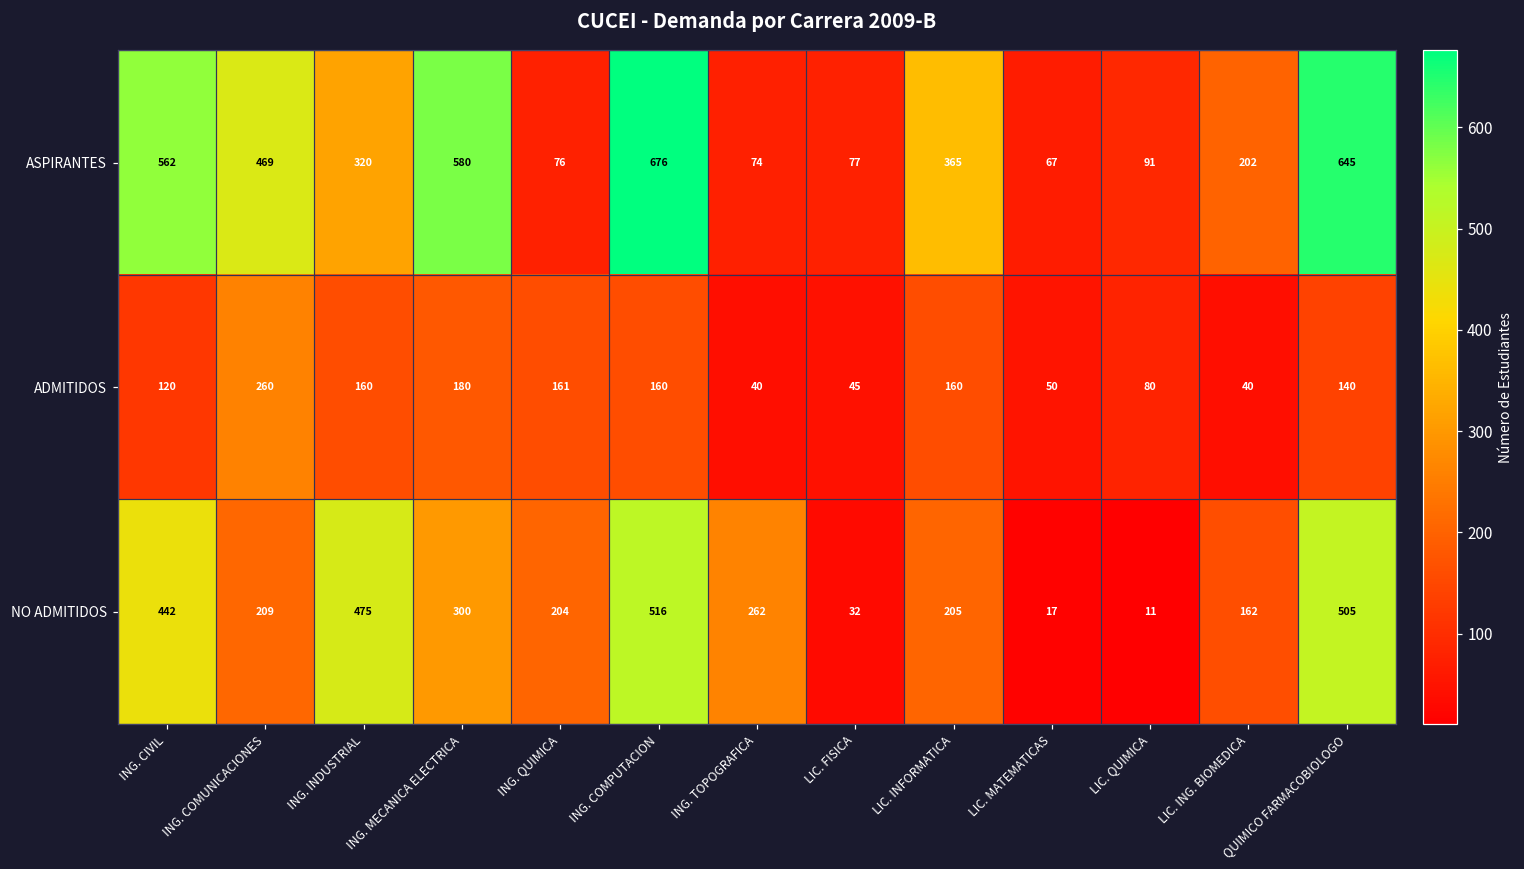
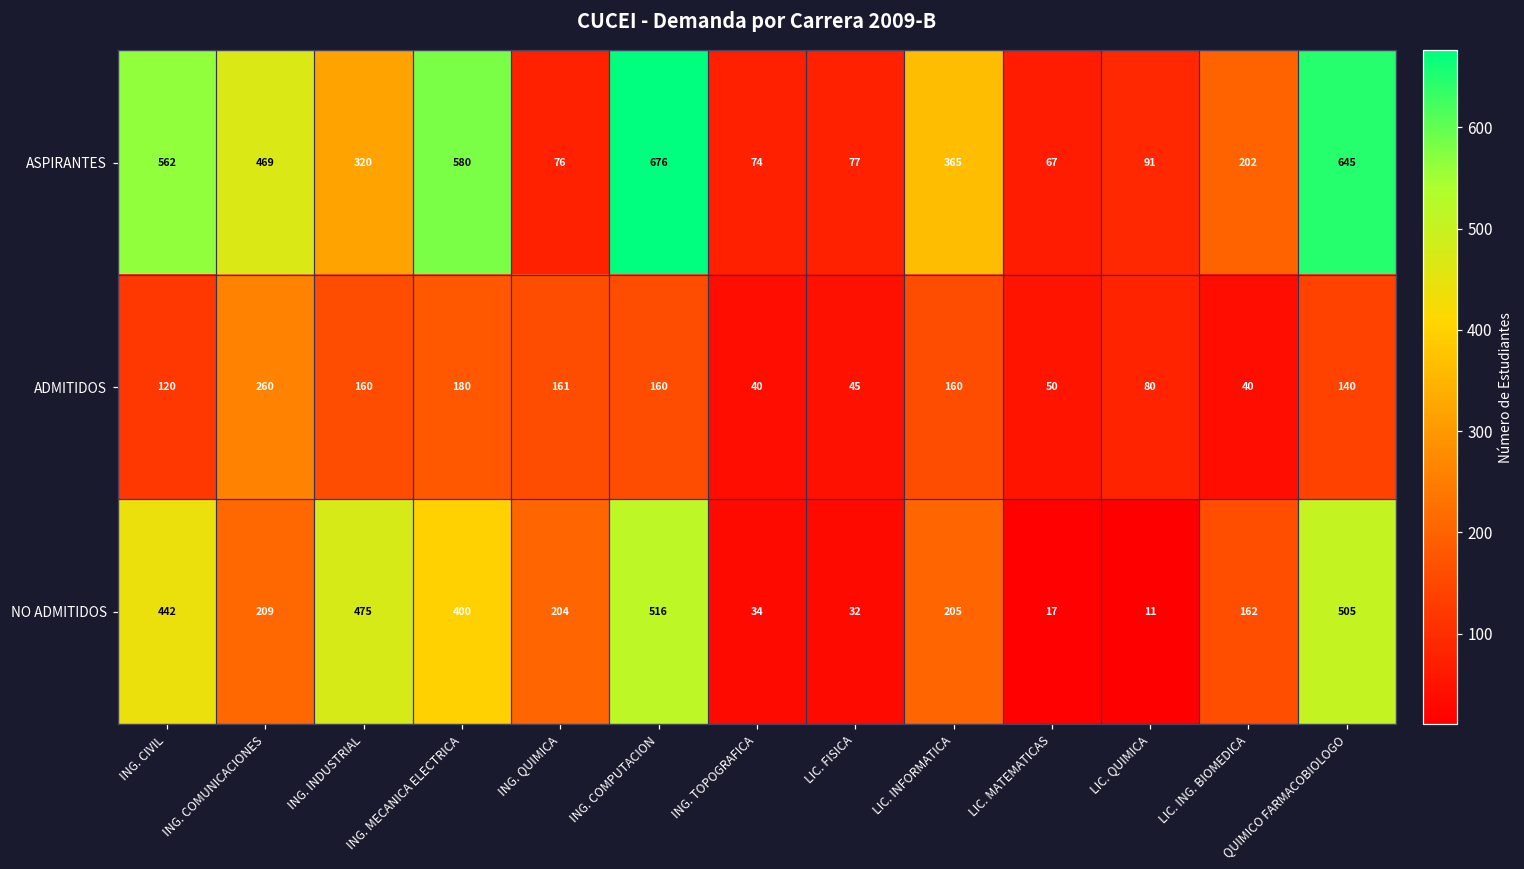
  {
    "ASPIRANTES": {
      "ING. CIVIL": 562,
      "ING. COMUNICACIONES": 469,
      "ING. INDUSTRIAL": 320,
      "ING. MECANICA ELECTRICA": 580,
      "ING. QUIMICA": 76,
      "ING. COMPUTACION": 676,
      "ING. TOPOGRAFICA": 74,
      "LIC. FISICA": 77,
      "LIC. INFORMATICA": 365,
      "LIC. MATEMATICAS": 67,
      "LIC. QUIMICA": 91,
      "LIC. ING. BIOMEDICA": 202,
      "QUIMICO FARMACOBIOLOGO": 645
    },
    "ADMITIDOS": {
      "ING. CIVIL": 120,
      "ING. COMUNICACIONES": 260,
      "ING. INDUSTRIAL": 160,
      "ING. MECANICA ELECTRICA": 180,
      "ING. QUIMICA": 161,
      "ING. COMPUTACION": 160,
      "ING. TOPOGRAFICA": 40,
      "LIC. FISICA": 45,
      "LIC. INFORMATICA": 160,
      "LIC. MATEMATICAS": 50,
      "LIC. QUIMICA": 80,
      "LIC. ING. BIOMEDICA": 40,
      "QUIMICO FARMACOBIOLOGO": 140
    },
    "NO ADMITIDOS": {
      "ING. CIVIL": 442,
      "ING. COMUNICACIONES": 209,
      "ING. INDUSTRIAL": 475,
-     "ING. MECANICA ELECTRICA": 300,
+     "ING. MECANICA ELECTRICA": 400,
      "ING. QUIMICA": 204,
      "ING. COMPUTACION": 516,
-     "ING. TOPOGRAFICA": 262,
+     "ING. TOPOGRAFICA": 34,
      "LIC. FISICA": 32,
      "LIC. INFORMATICA": 205,
      "LIC. MATEMATICAS": 17,
      "LIC. QUIMICA": 11,
      "LIC. ING. BIOMEDICA": 162,
      "QUIMICO FARMACOBIOLOGO": 505
    }
  }
